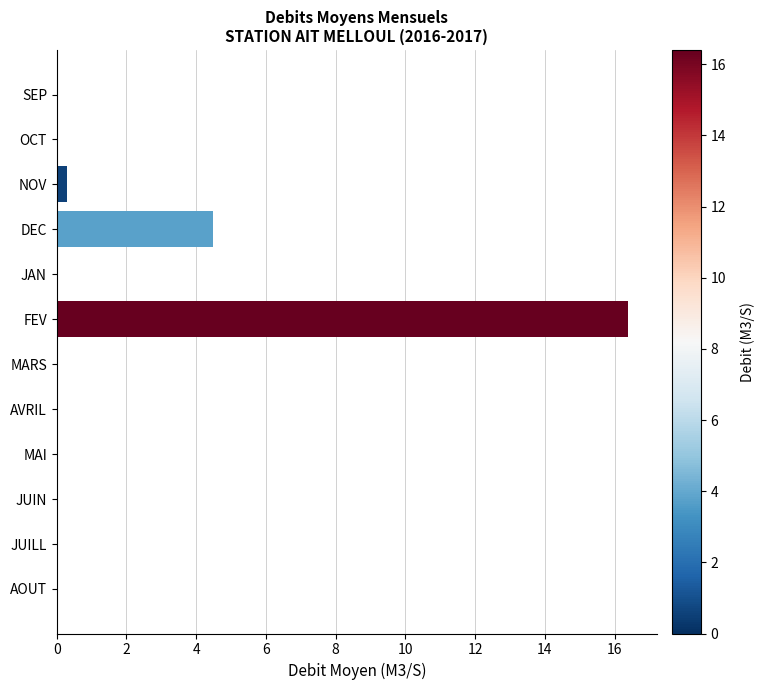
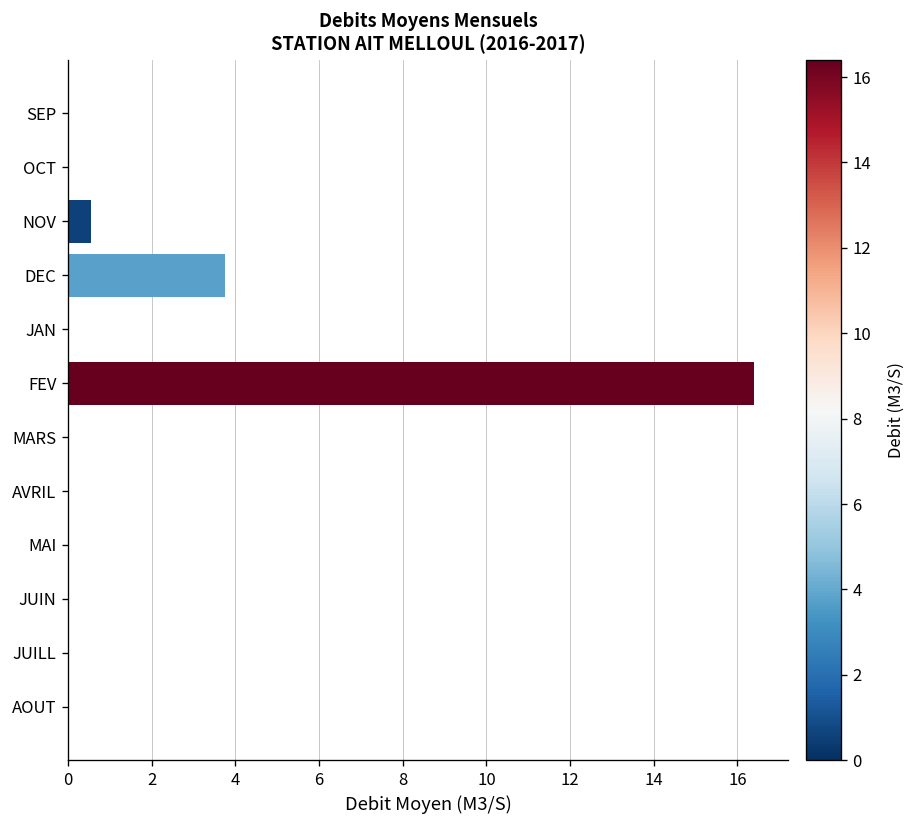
  {
    "SEP": 0.0,
    "OCT": 0.0,
-   "NOV": 0.3,
-   "DEC": 4.5,
+   "NOV": 0.6,
+   "DEC": 3.7,
    "JAN": 0.0,
    "FEV": 16.4,
    "MARS": 0.0,
    "AVRIL": 0.0,
    "MAI": 0.0,
    "JUIN": 0.0,
    "JUILL": 0.0,
    "AOUT": 0.0
  }
